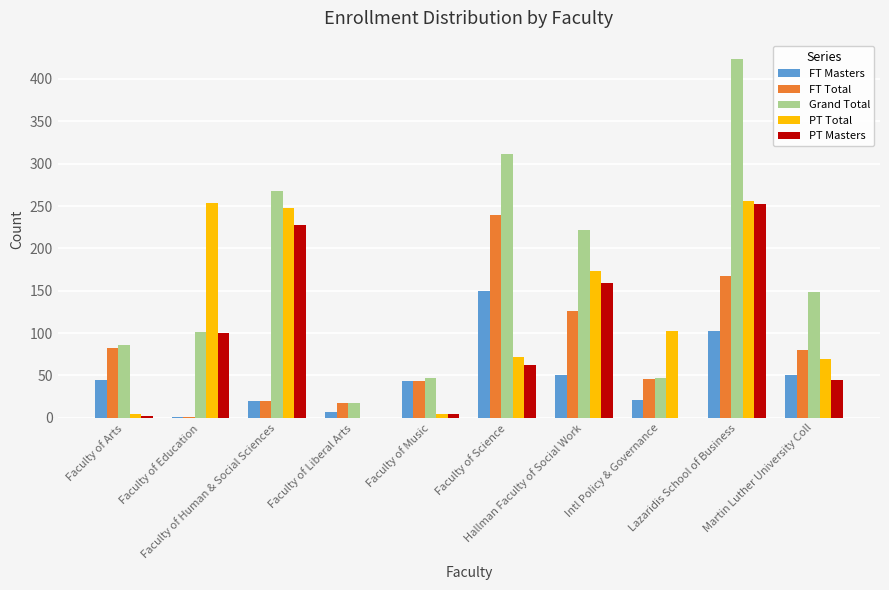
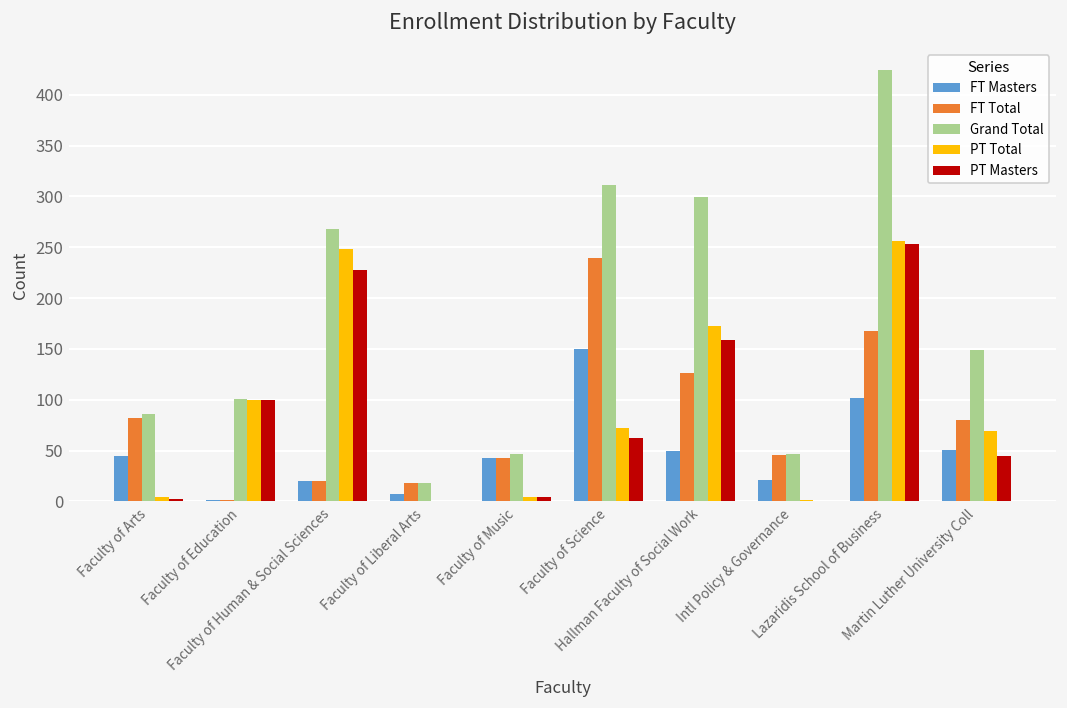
  {
    "FT Masters": {
      "Faculty of Arts": 50,
      "Faculty of Human & Social Sciences": 20,
      "Faculty of Liberal Arts": 10,
      "Faculty of Music": 40,
      "Faculty of Science": 150,
      "Hallman Faculty of Social Work": 50,
      "Intl Policy & Governance": 20,
      "Lazaridis School of Business": 100,
      "Martin Luther University Coll": 50
    },
    "FT Total": {
      "Faculty of Arts": 80,
      "Faculty of Human & Social Sciences": 20,
      "Faculty of Liberal Arts": 20,
      "Faculty of Music": 40,
      "Faculty of Science": 240,
      "Hallman Faculty of Social Work": 130,
      "Intl Policy & Governance": 50,
      "Lazaridis School of Business": 170,
      "Martin Luther University Coll": 80
    },
    "Grand Total": {
      "Faculty of Arts": 90,
      "Faculty of Education": 100,
      "Faculty of Human & Social Sciences": 270,
      "Faculty of Liberal Arts": 20,
      "Faculty of Music": 50,
      "Faculty of Science": 310,
-     "Hallman Faculty of Social Work": 220,
+     "Hallman Faculty of Social Work": 300,
      "Intl Policy & Governance": 50,
      "Lazaridis School of Business": 420,
      "Martin Luther University Coll": 150
    },
    "PT Total": {
      "Faculty of Arts": 0,
-     "Faculty of Education": 250,
+     "Faculty of Education": 100,
      "Faculty of Human & Social Sciences": 250,
      "Faculty of Liberal Arts": 0,
      "Faculty of Music": 0,
      "Faculty of Science": 70,
      "Hallman Faculty of Social Work": 170,
-     "Intl Policy & Governance": 100,
+     "Intl Policy & Governance": 0,
      "Lazaridis School of Business": 260,
      "Martin Luther University Coll": 70
    },
    "PT Masters": {
      "Faculty of Education": 100,
      "Faculty of Human & Social Sciences": 230,
      "Faculty of Liberal Arts": 0,
      "Faculty of Music": 0,
      "Faculty of Science": 60,
      "Hallman Faculty of Social Work": 160,
      "Intl Policy & Governance": 0,
      "Lazaridis School of Business": 250,
      "Martin Luther University Coll": 50
    }
  }
